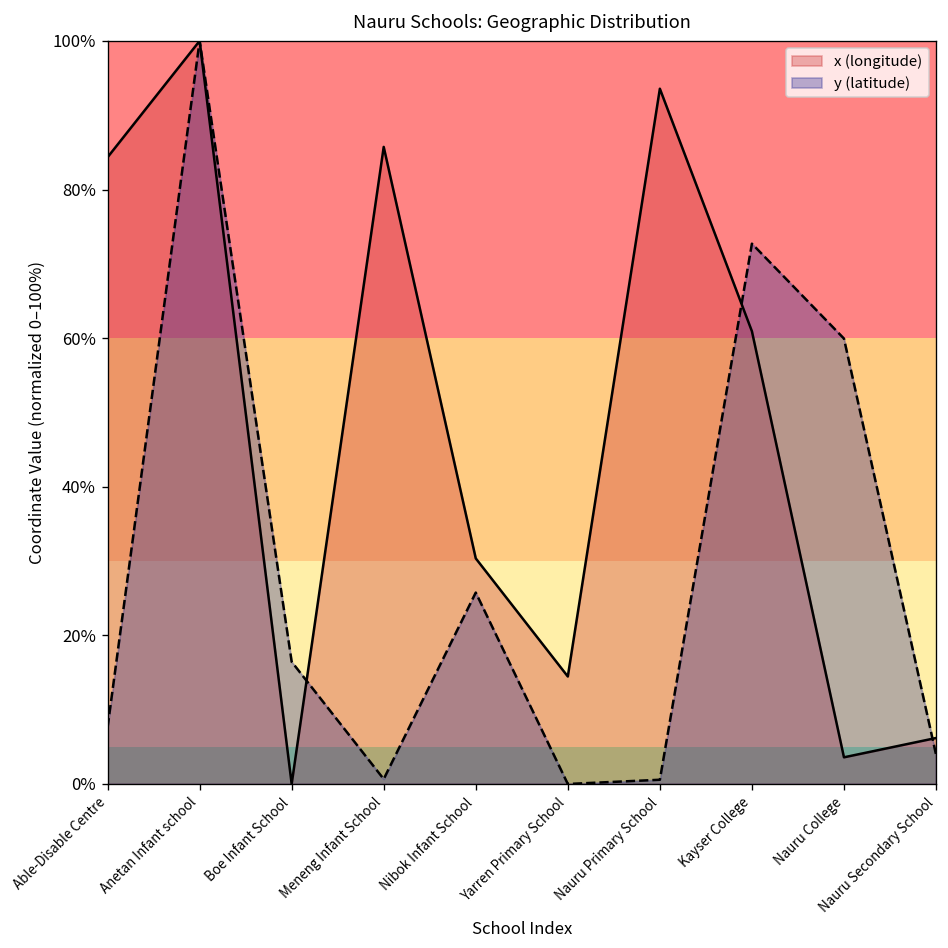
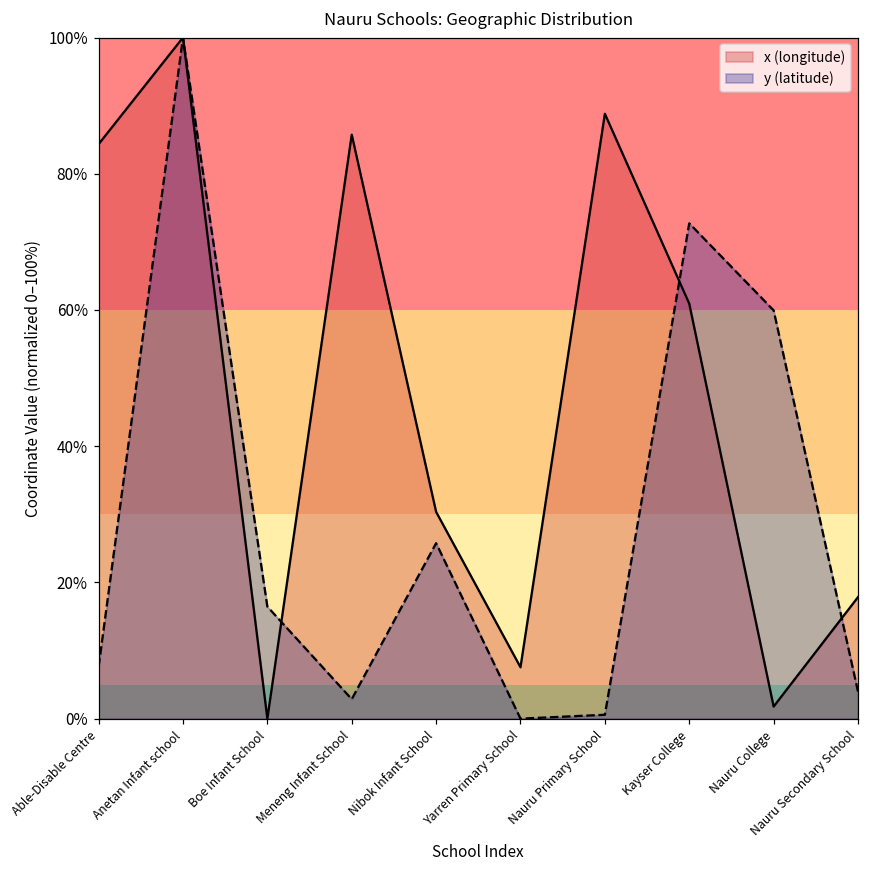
  {
    "x (longitude)": {
      "Able-Disable Centre": "84%",
      "Boe Infant School": "0%",
      "Meneng Infant School": "86%",
      "Nibok Infant School": "30%",
-     "Yarren Primary School": "14%",
-     "Nauru Primary School": "94%",
+     "Yarren Primary School": "8%",
+     "Nauru Primary School": "89%",
      "Kayser College": "61%",
-     "Nauru College": "4%",
-     "Nauru Secondary School": "6%"
+     "Nauru College": "2%",
+     "Nauru Secondary School": "18%"
    },
    "y (latitude)": {
      "Able-Disable Centre": "8%",
      "Boe Infant School": "16%",
-     "Meneng Infant School": "1%",
+     "Meneng Infant School": "3%",
      "Nibok Infant School": "26%",
      "Yarren Primary School": "0%",
      "Nauru Primary School": "1%",
      "Kayser College": "73%",
      "Nauru College": "60%",
      "Nauru Secondary School": "4%"
    }
  }
